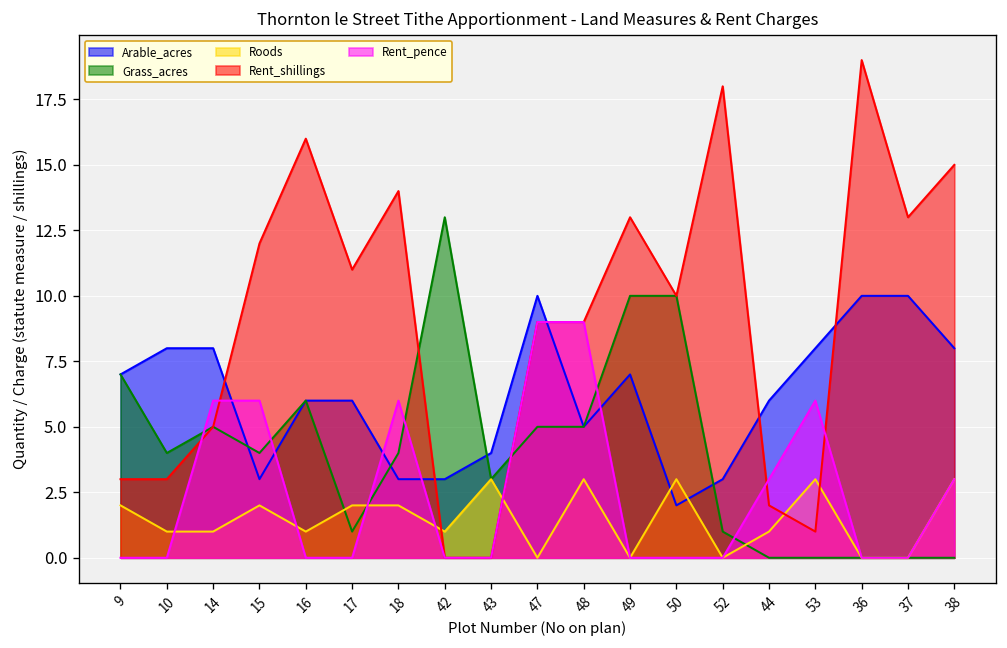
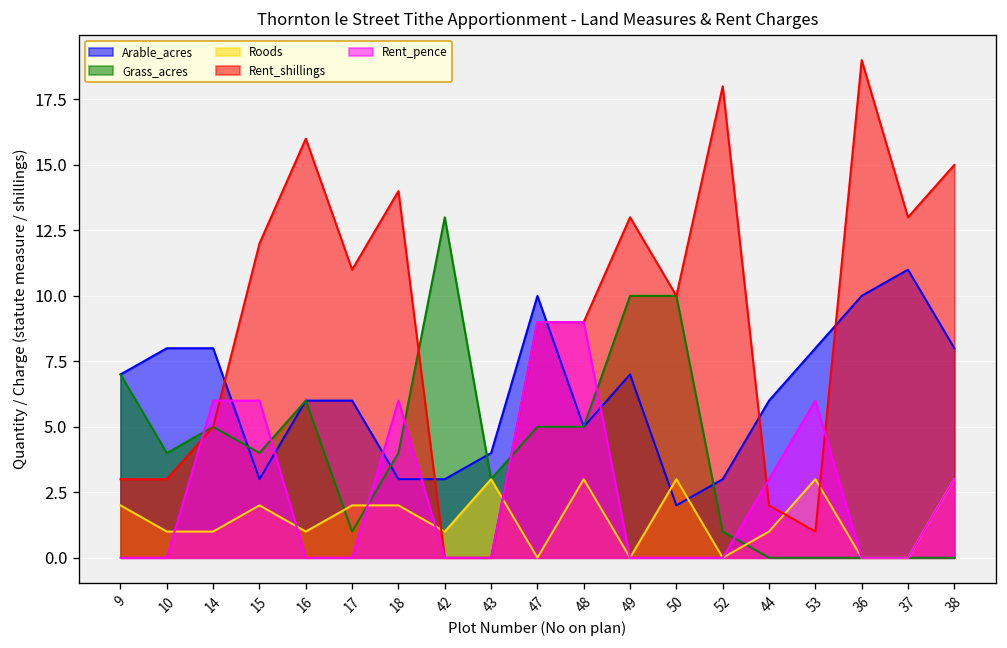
  {
    "Arable_acres": {
      "10": 8,
      "14": 8,
      "15": 3,
      "17": 6,
      "18": 3,
      "42": 3,
      "43": 4,
      "47": 10,
      "49": 7,
      "50": 2,
      "52": 3,
      "44": 6,
      "53": 8,
      "36": 10,
-     "37": 10,
+     "37": 11,
      "38": 8
    },
    "Grass_acres": {
      "10": 4,
      "15": 4,
      "17": 1,
      "18": 4,
      "42": 13,
      "47": 5,
      "49": 10,
      "52": 1,
      "44": 0,
      "53": 0,
      "38": 0
    },
    "Roods": {
      "9": 2,
      "10": 1,
      "14": 1,
      "15": 2,
      "16": 1,
      "17": 2,
      "18": 2,
      "42": 1,
      "47": 0,
      "48": 3,
      "50": 3,
      "44": 1,
      "53": 3
    },
    "Rent_shillings": {
      "9": 3,
      "10": 3,
      "15": 12,
      "16": 16,
      "17": 11,
      "18": 14,
      "49": 13,
      "52": 18,
      "44": 2,
      "53": 1,
      "36": 19,
      "37": 13,
      "38": 15
    },
    "Rent_pence": {
      "9": 0,
      "10": 0,
      "14": 6,
      "15": 6,
      "16": 0,
      "17": 0,
      "18": 6,
      "50": 0,
      "44": 3,
      "53": 6
    }
  }
